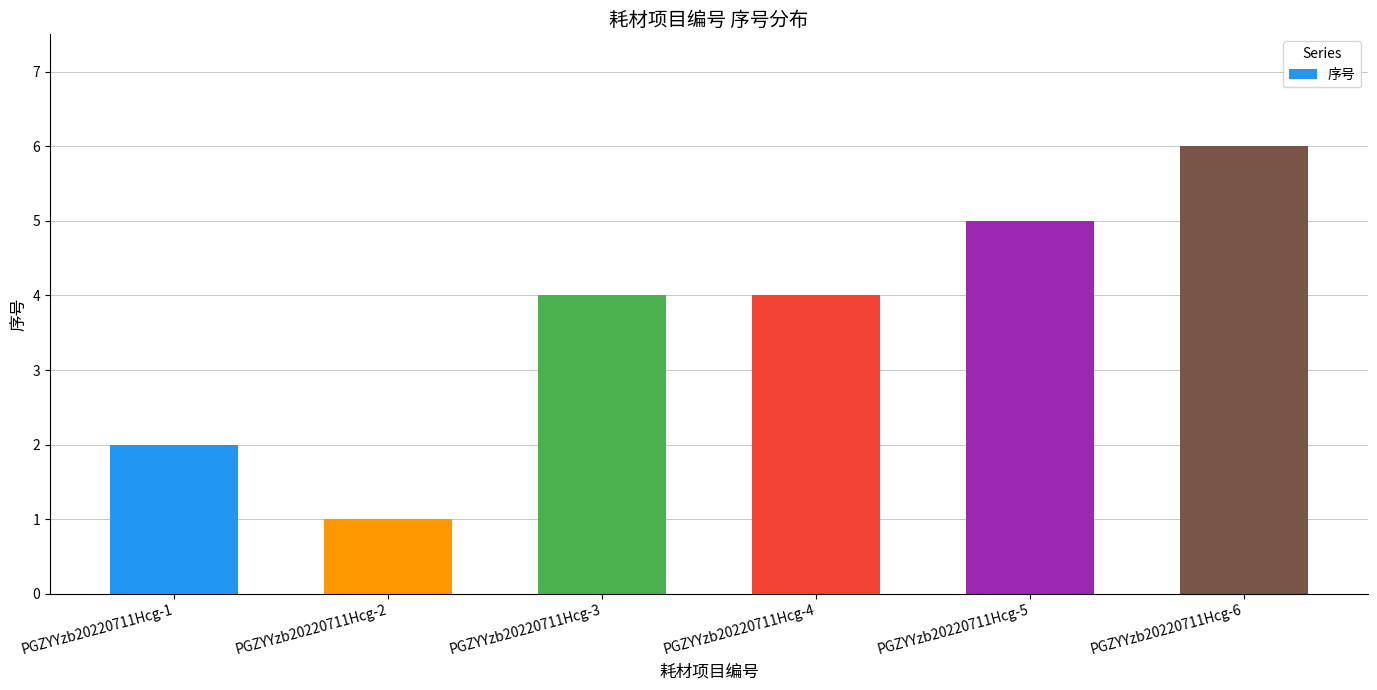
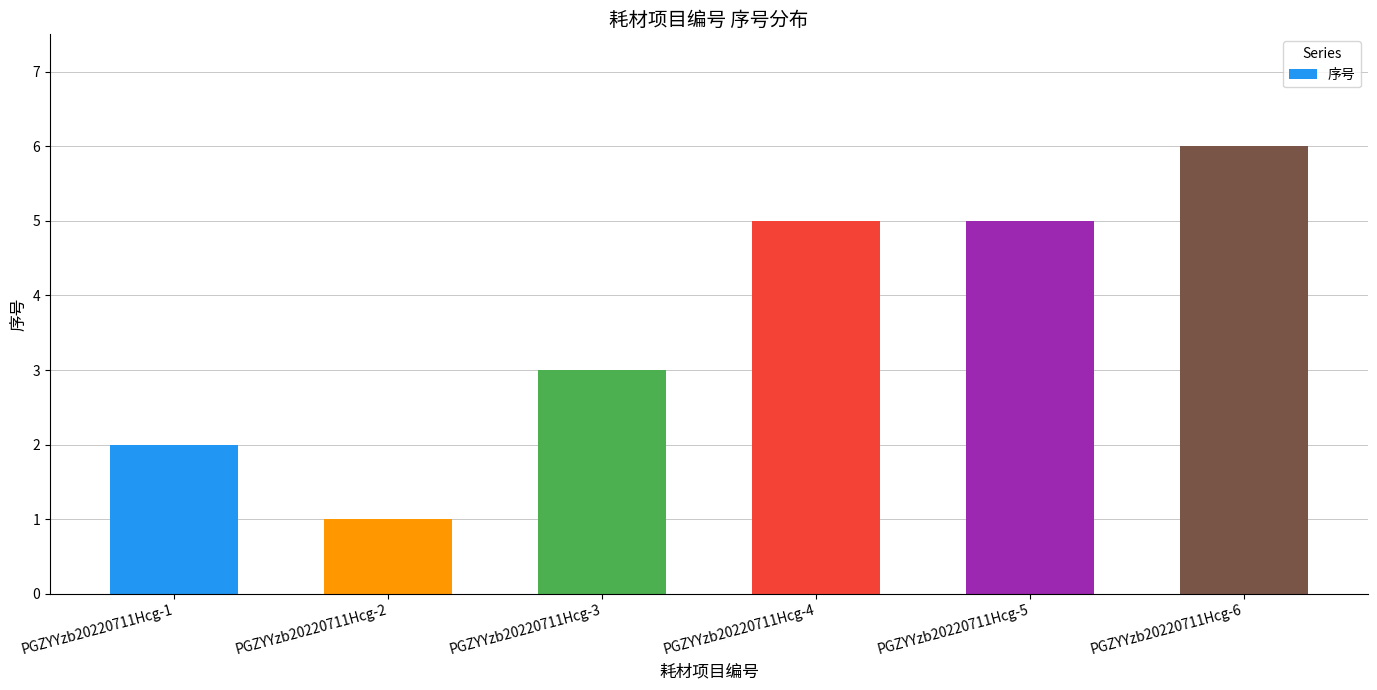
  {
    "PGZYYzb20220711Hcg-1": 2,
    "PGZYYzb20220711Hcg-2": 1,
-   "PGZYYzb20220711Hcg-3": 4,
-   "PGZYYzb20220711Hcg-4": 4,
+   "PGZYYzb20220711Hcg-3": 3,
+   "PGZYYzb20220711Hcg-4": 5,
    "PGZYYzb20220711Hcg-5": 5,
    "PGZYYzb20220711Hcg-6": 6
  }
